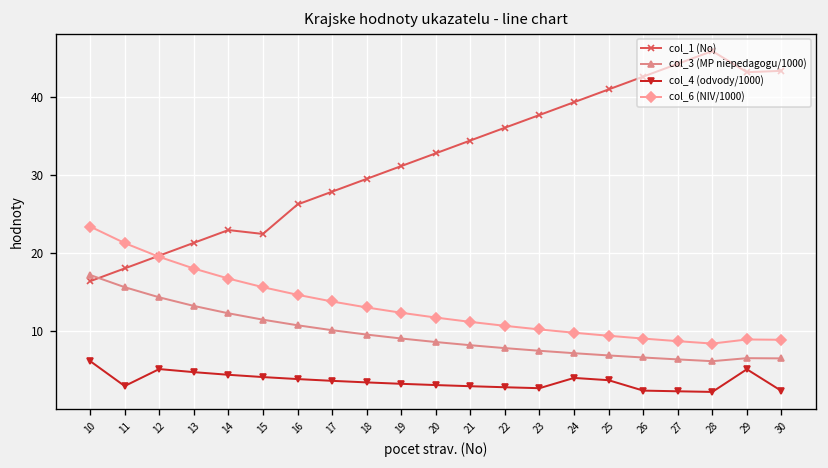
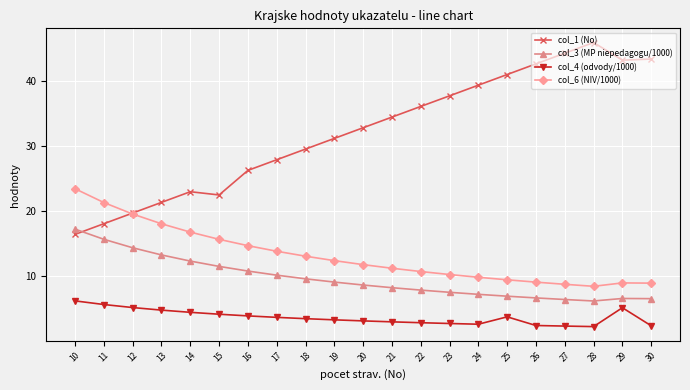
  {
    "col_1 (No)": {
      "10": 16,
      "11": 18,
      "13": 21,
      "14": 23,
      "15": 22,
      "16": 26,
      "17": 28,
      "18": 30,
      "19": 31,
      "20": 33,
      "21": 34,
      "22": 36,
      "23": 38,
      "24": 39,
      "25": 41
    },
    "col_4 (odvody/1000)": {
      "10": 6,
-     "11": 3,
+     "11": 6,
      "12": 5,
      "13": 5,
      "14": 4,
      "15": 4,
      "16": 4,
      "17": 4,
      "18": 3,
      "19": 3,
      "20": 3,
      "21": 3,
      "22": 3,
      "23": 3,
-     "24": 4,
+     "24": 3,
      "25": 4,
      "26": 2,
      "27": 2,
      "28": 2,
      "29": 5,
      "30": 2
    }
  }
